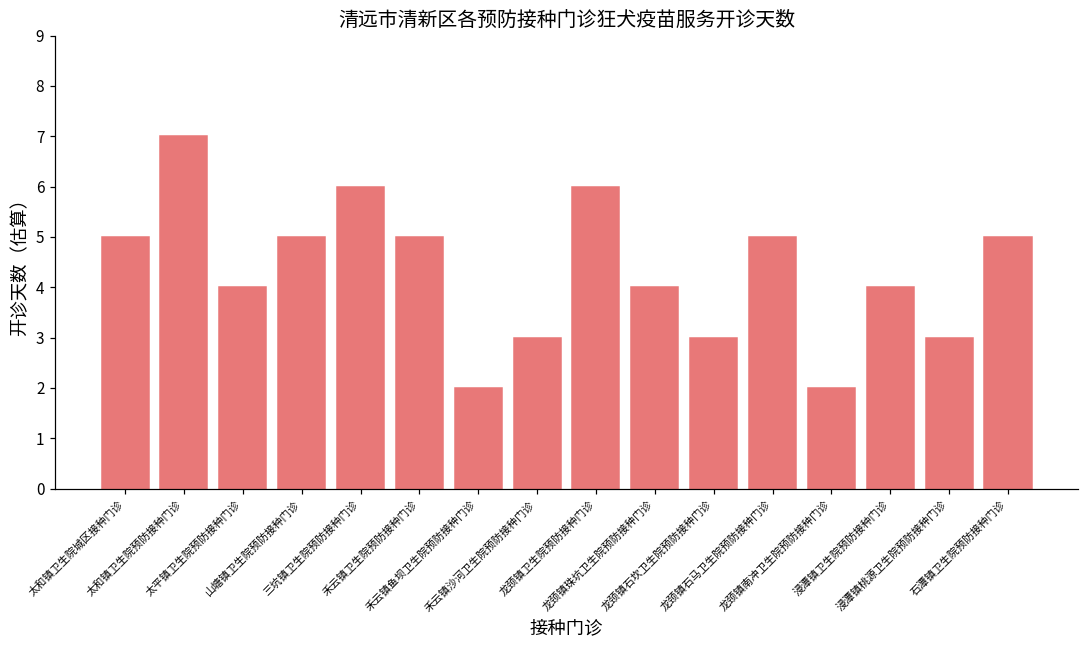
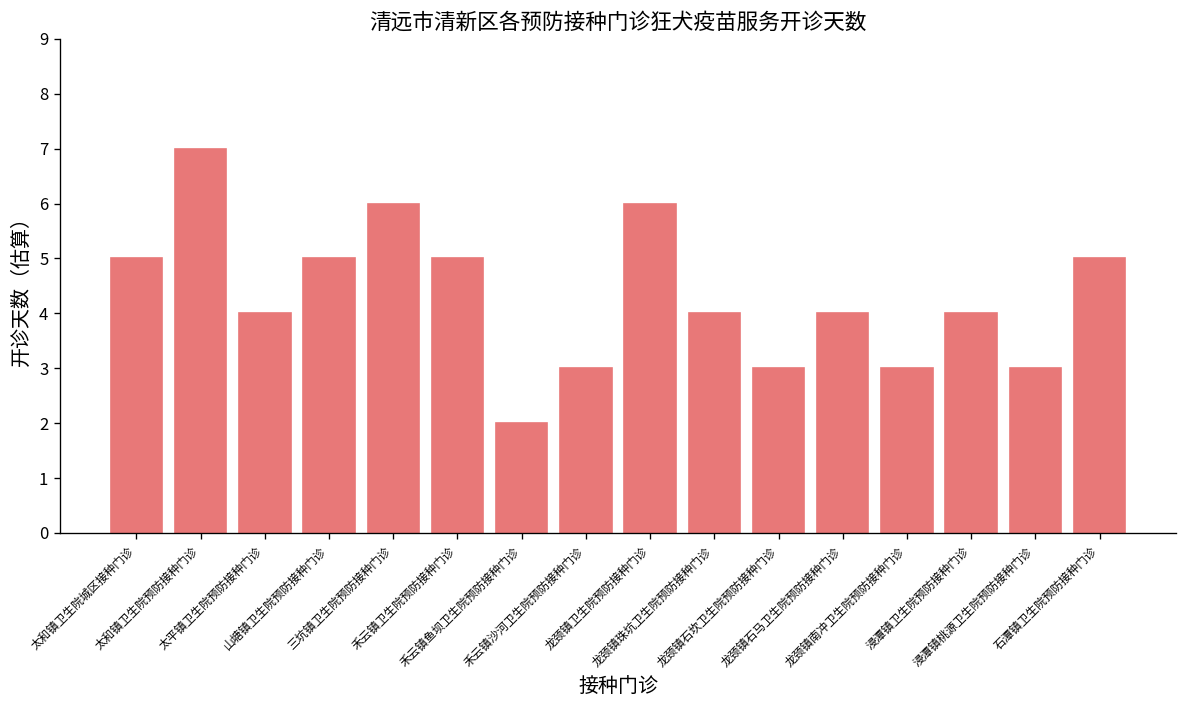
  {
    "太和镇卫生院城区接种门诊": 5,
    "太和镇卫生院预防接种门诊": 7,
    "太平镇卫生院预防接种门诊": 4,
    "山塘镇卫生院预防接种门诊": 5,
    "三坑镇卫生院预防接种门诊": 6,
    "禾云镇卫生院预防接种门诊": 5,
    "禾云镇鱼坝卫生院预防接种门诊": 2,
    "禾云镇沙河卫生院预防接种门诊": 3,
    "龙颈镇卫生院预防接种门诊": 6,
    "龙颈镇珠坑卫生院预防接种门诊": 4,
    "龙颈镇石坎卫生院预防接种门诊": 3,
-   "龙颈镇石马卫生院预防接种门诊": 5,
-   "龙颈镇南冲卫生院预防接种门诊": 2,
+   "龙颈镇石马卫生院预防接种门诊": 4,
+   "龙颈镇南冲卫生院预防接种门诊": 3,
    "浸潭镇卫生院预防接种门诊": 4,
    "浸潭镇桃源卫生院预防接种门诊": 3,
    "石潭镇卫生院预防接种门诊": 5
  }
